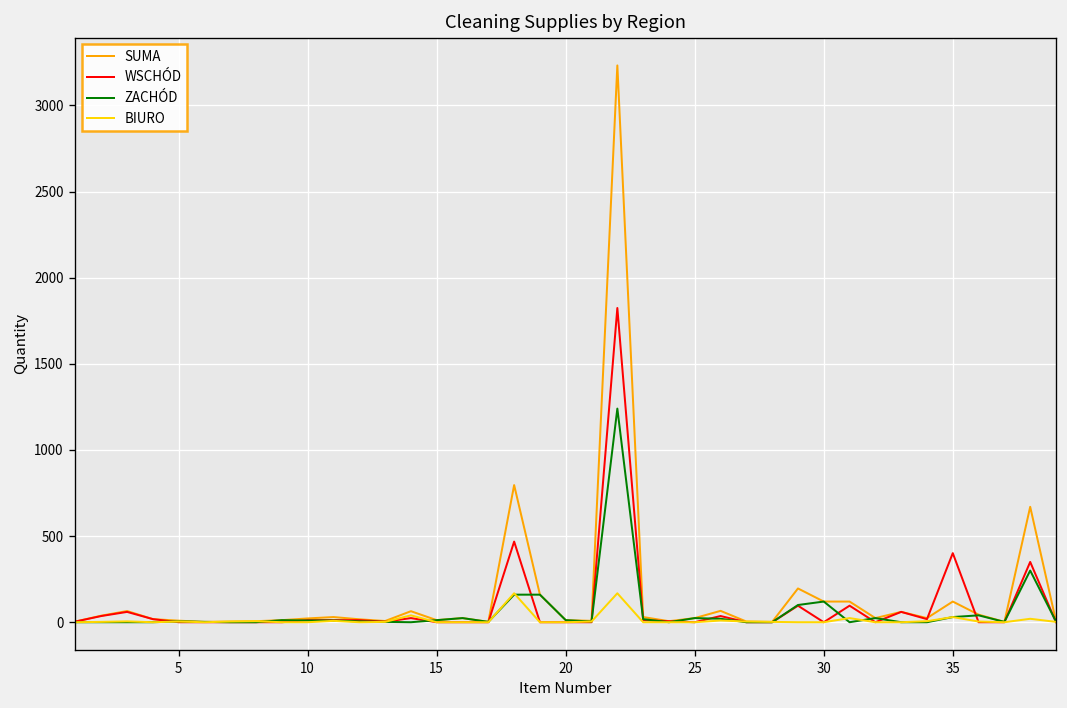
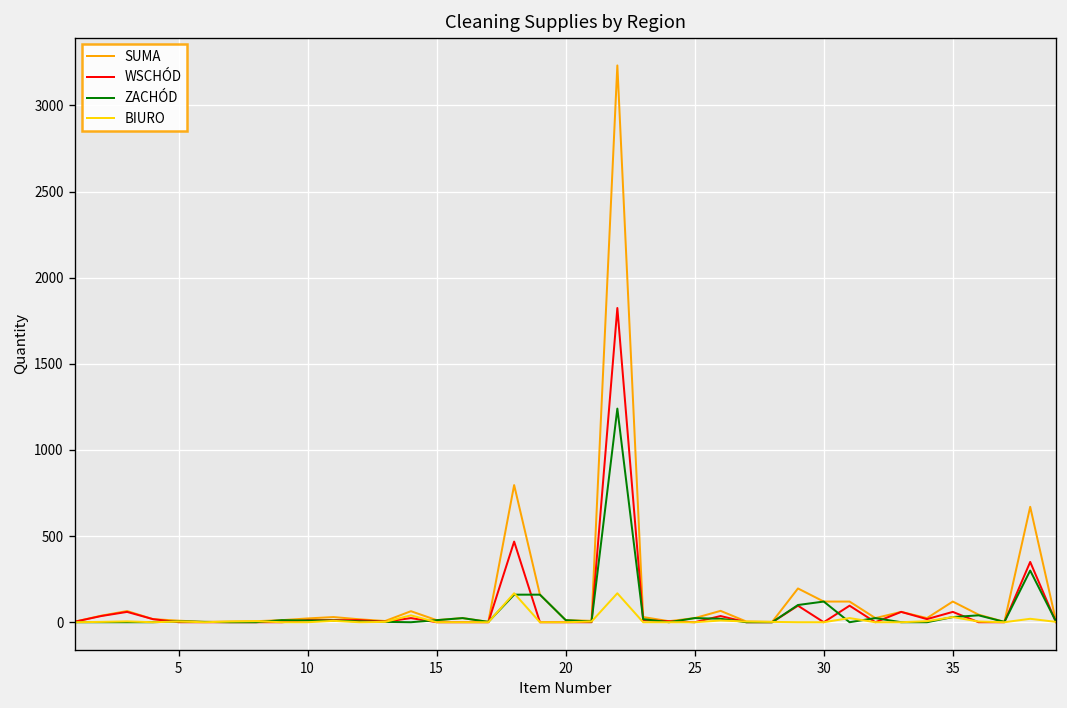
  {
    "WSCHÓD": {
-     "35": 400
+     "35": 60
    }
  }
